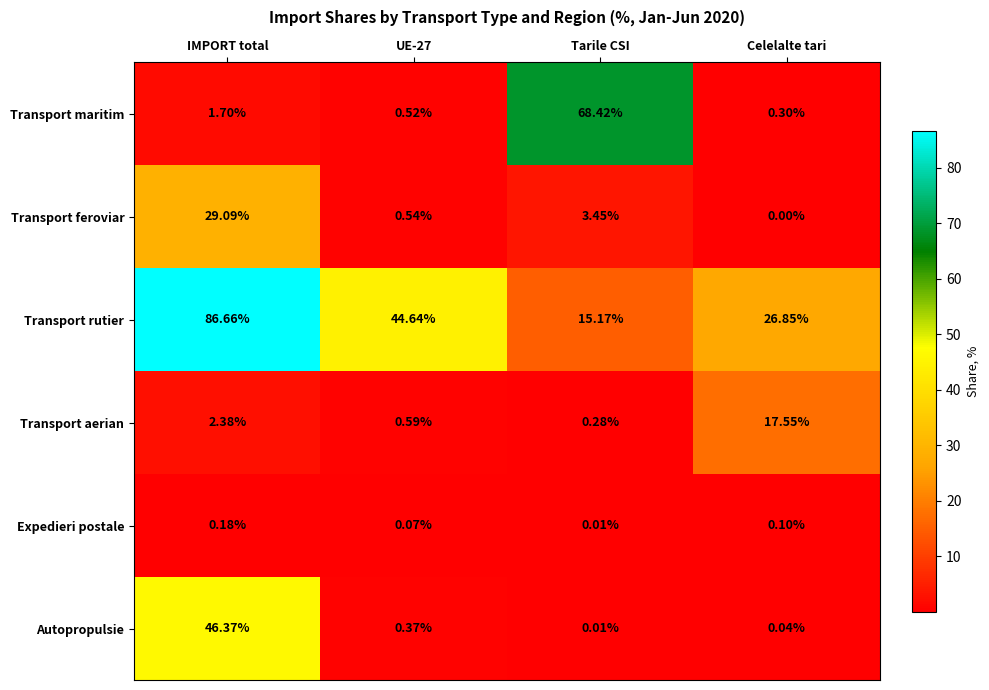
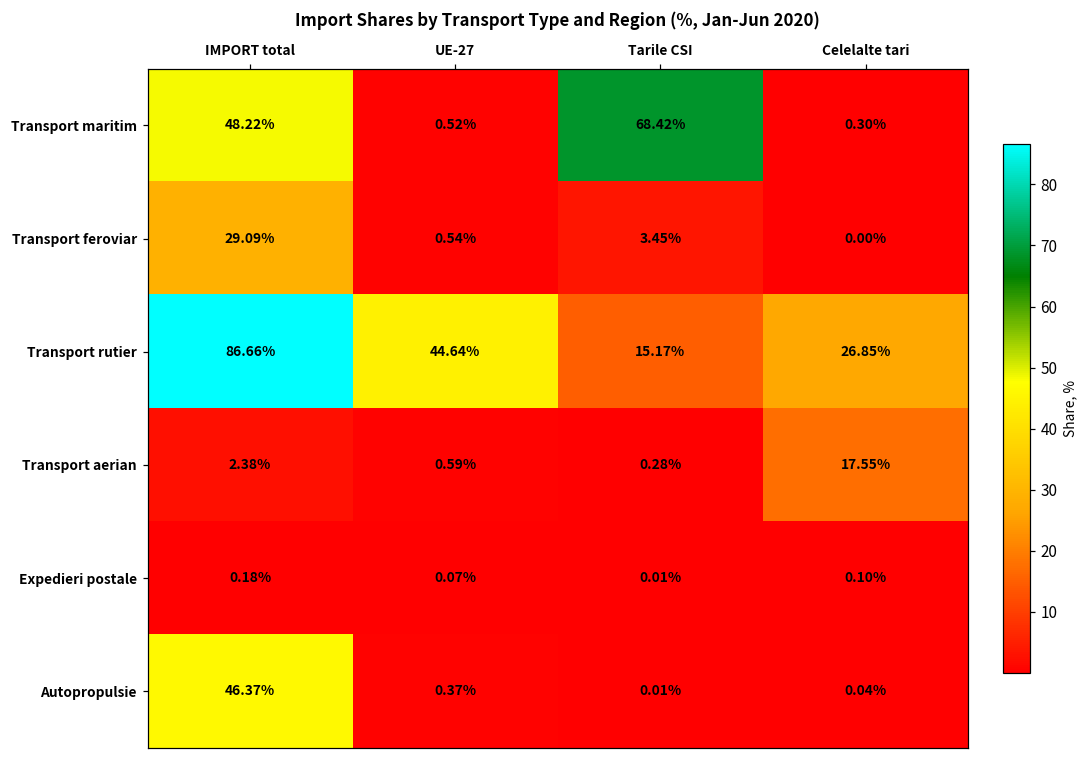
  {
    "Transport maritim": {
-     "IMPORT total": "1.70%",
+     "IMPORT total": "48.22%",
      "UE-27": "0.52%",
      "Tarile CSI": "68.42%",
      "Celelalte tari": "0.30%"
    },
    "Transport feroviar": {
      "IMPORT total": "29.09%",
      "UE-27": "0.54%",
      "Tarile CSI": "3.45%",
      "Celelalte tari": "0.00%"
    },
    "Transport rutier": {
      "IMPORT total": "86.66%",
      "UE-27": "44.64%",
      "Tarile CSI": "15.17%",
      "Celelalte tari": "26.85%"
    },
    "Transport aerian": {
      "IMPORT total": "2.38%",
      "UE-27": "0.59%",
      "Tarile CSI": "0.28%",
      "Celelalte tari": "17.55%"
    },
    "Expedieri postale": {
      "IMPORT total": "0.18%",
      "UE-27": "0.07%",
      "Tarile CSI": "0.01%",
      "Celelalte tari": "0.10%"
    },
    "Autopropulsie": {
      "IMPORT total": "46.37%",
      "UE-27": "0.37%",
      "Tarile CSI": "0.01%",
      "Celelalte tari": "0.04%"
    }
  }
